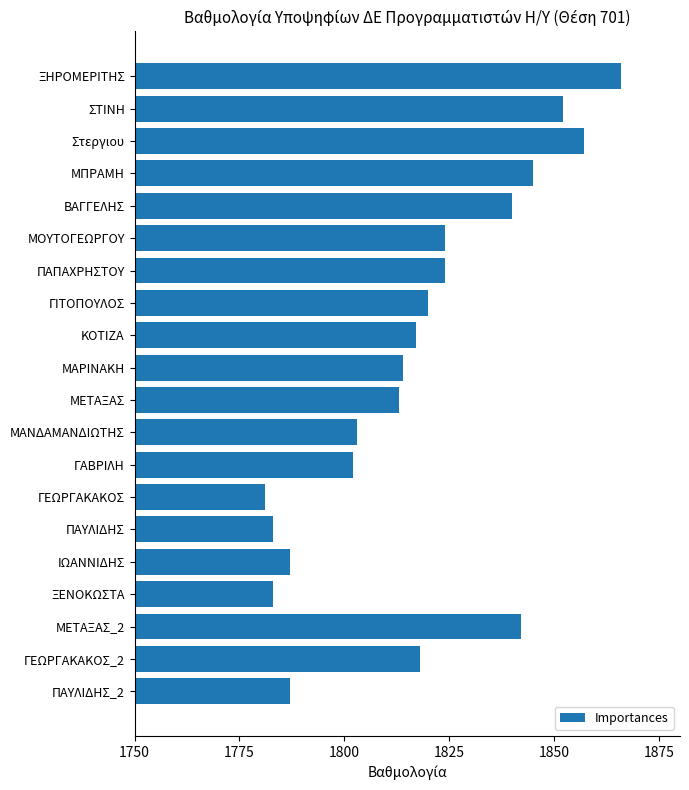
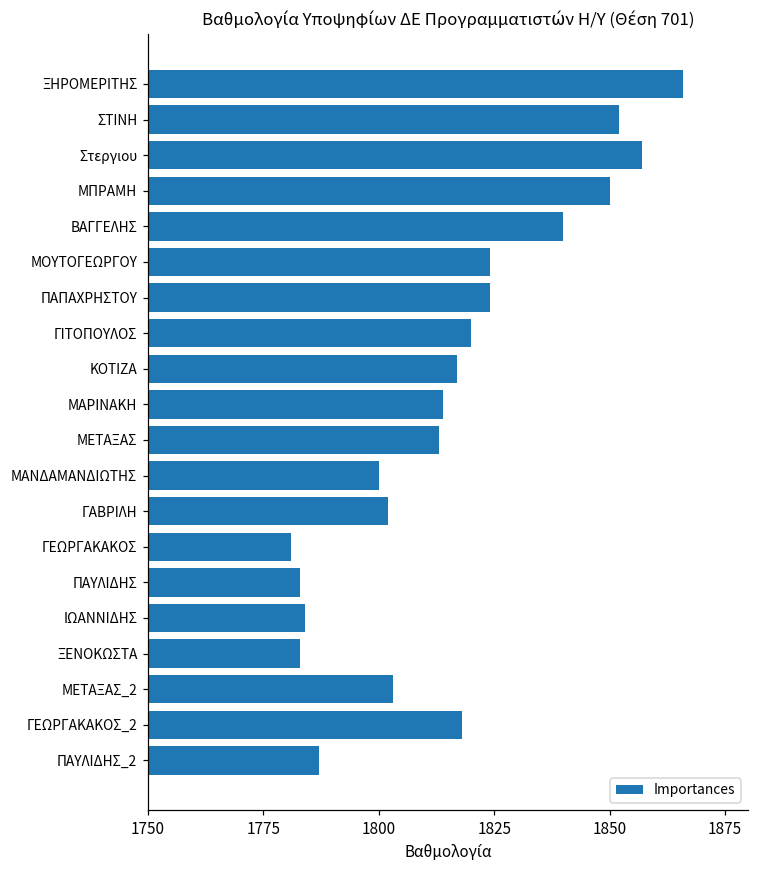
  {
    "ΞΗΡΟΜΕΡΙΤΗΣ": 1866,
    "ΣΤΙΝΗ": 1852,
    "Στεργιου": 1857,
-   "ΜΠΡΑΜΗ": 1845,
+   "ΜΠΡΑΜΗ": 1850,
    "ΒΑΓΓΕΛΗΣ": 1840,
    "ΜΟΥΤΟΓΕΩΡΓΟΥ": 1824,
    "ΠΑΠΑΧΡΗΣΤΟΥ": 1824,
    "ΓΙΤΟΠΟΥΛΟΣ": 1820,
    "ΚΟΤΙΖΑ": 1817,
    "ΜΑΡΙΝΑΚΗ": 1814,
    "ΜΕΤΑΞΑΣ": 1813,
-   "ΜΑΝΔΑΜΑΝΔΙΩΤΗΣ": 1803,
+   "ΜΑΝΔΑΜΑΝΔΙΩΤΗΣ": 1800,
    "ΓΑΒΡΙΛΗ": 1802,
    "ΓΕΩΡΓΑΚΑΚΟΣ": 1781,
    "ΠΑΥΛΙΔΗΣ": 1783,
-   "ΙΩΑΝΝΙΔΗΣ": 1787,
+   "ΙΩΑΝΝΙΔΗΣ": 1784,
    "ΞΕΝΟΚΩΣΤΑ": 1783,
-   "ΜΕΤΑΞΑΣ_2": 1842,
+   "ΜΕΤΑΞΑΣ_2": 1803,
    "ΓΕΩΡΓΑΚΑΚΟΣ_2": 1818,
    "ΠΑΥΛΙΔΗΣ_2": 1787
  }
